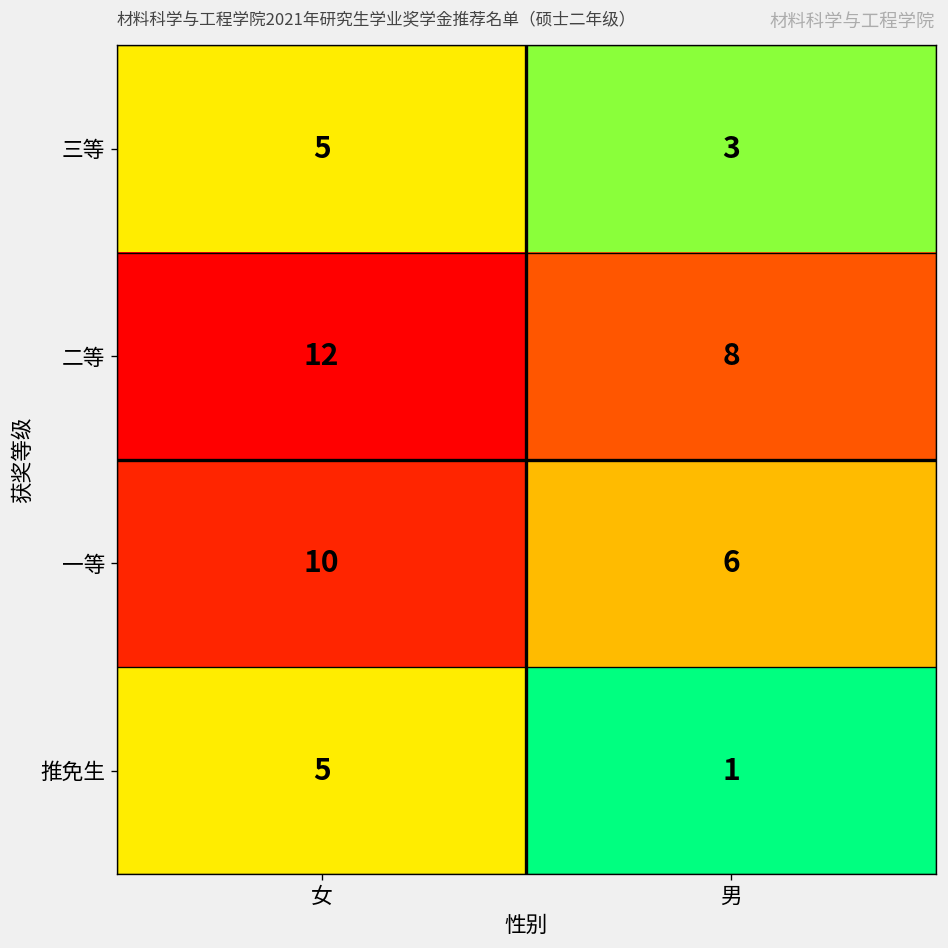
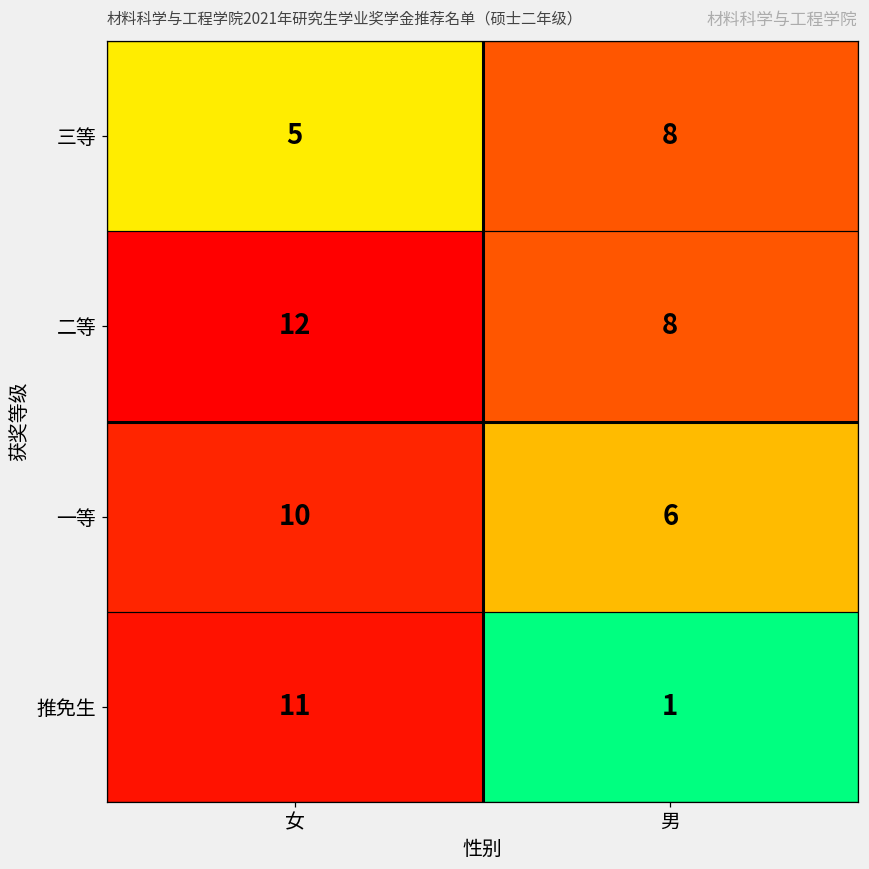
  {
    "三等": {
      "女": 5,
-     "男": 3
+     "男": 8
    },
    "二等": {
      "女": 12,
      "男": 8
    },
    "一等": {
      "女": 10,
      "男": 6
    },
    "推免生": {
-     "女": 5,
+     "女": 11,
      "男": 1
    }
  }
